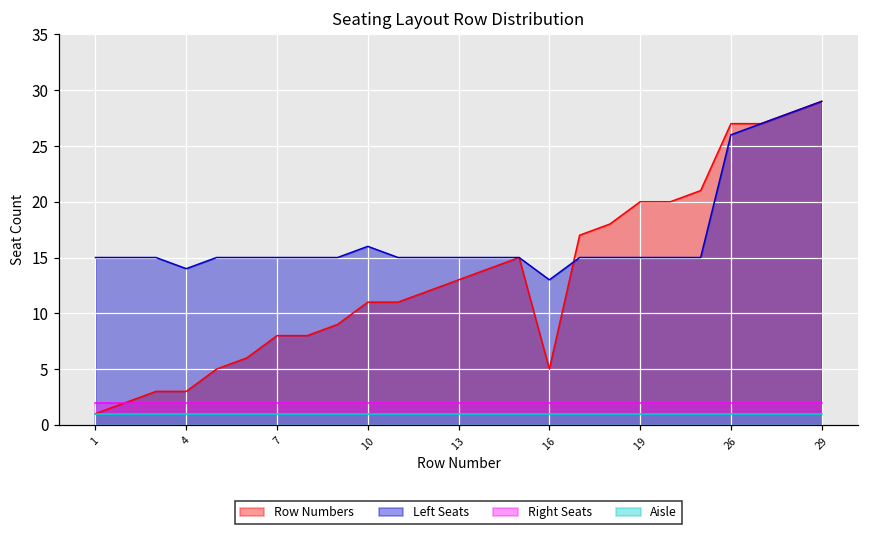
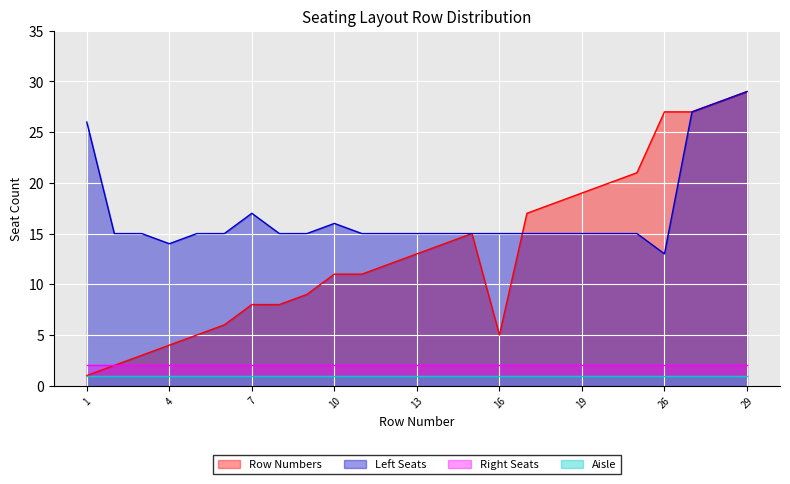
  {
    "Row Numbers": {
-     "4": 3,
+     "4": 4,
      "7": 8,
      "10": 11,
      "13": 13,
      "16": 5,
-     "19": 20,
+     "19": 19,
      "26": 27
    },
    "Left Seats": {
-     "1": 15,
+     "1": 26,
      "4": 14,
-     "7": 15,
+     "7": 17,
      "10": 16,
      "13": 15,
-     "16": 13,
+     "16": 15,
      "19": 15,
-     "26": 26
+     "26": 13
    },
    "Right Seats": {
      "1": 2,
      "4": 2,
      "7": 2,
      "10": 2,
      "13": 2,
      "16": 2,
      "19": 2,
      "26": 2,
      "29": 2
    },
    "Aisle": {
      "4": 1,
      "7": 1,
      "10": 1,
      "13": 1,
      "16": 1,
      "19": 1,
      "26": 1,
      "29": 1
    }
  }
